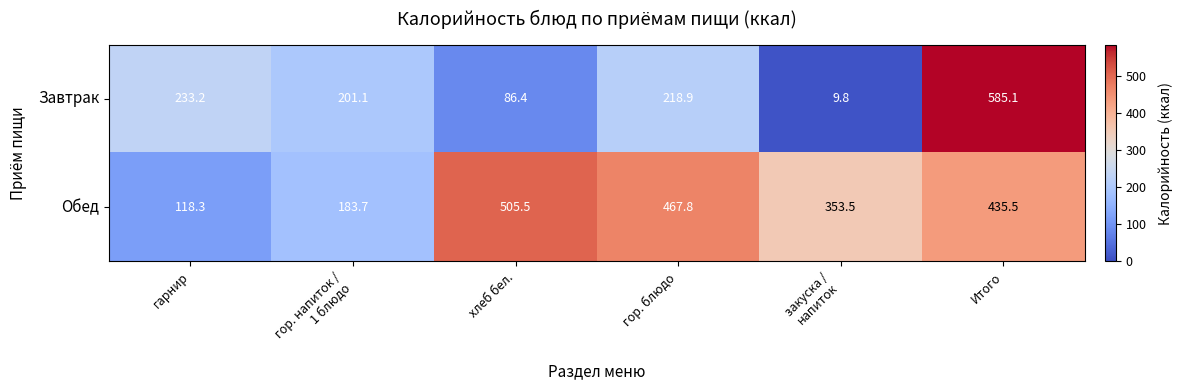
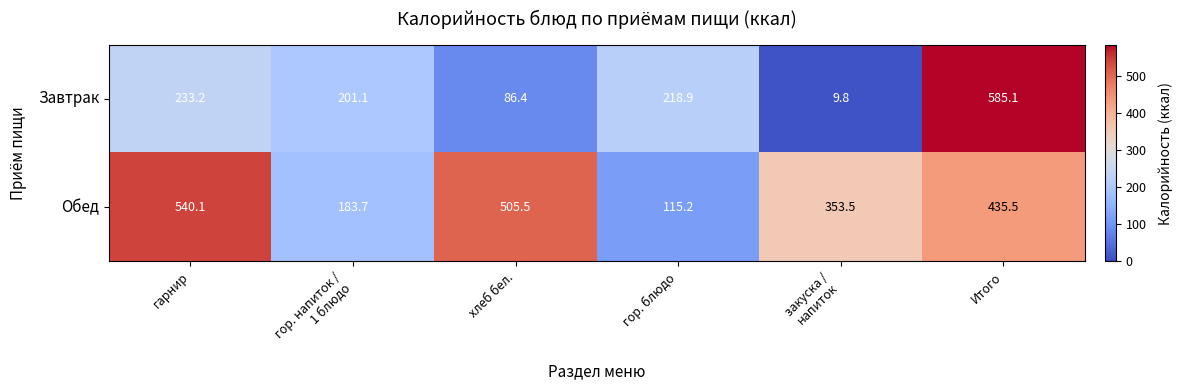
  {
    "Завтрак": {
      "гарнир": 233.2,
      "гор. напиток / 1 блюдо": 201.1,
      "хлеб бел.": 86.4,
      "гор. блюдо": 218.9,
      "закуска / напиток": 9.8,
      "Итого": 585.1
    },
    "Обед": {
-     "гарнир": 118.3,
+     "гарнир": 540.1,
      "гор. напиток / 1 блюдо": 183.7,
      "хлеб бел.": 505.5,
-     "гор. блюдо": 467.8,
+     "гор. блюдо": 115.2,
      "закуска / напиток": 353.5,
      "Итого": 435.5
    }
  }
